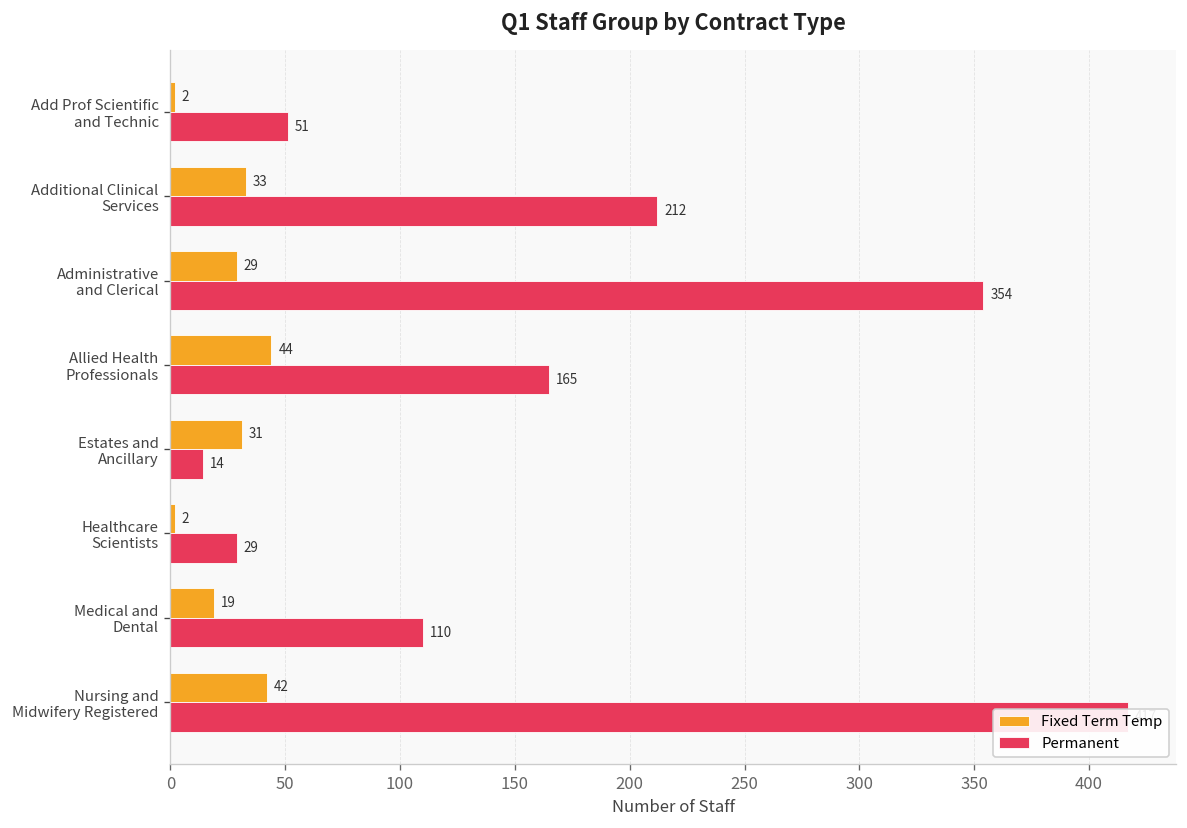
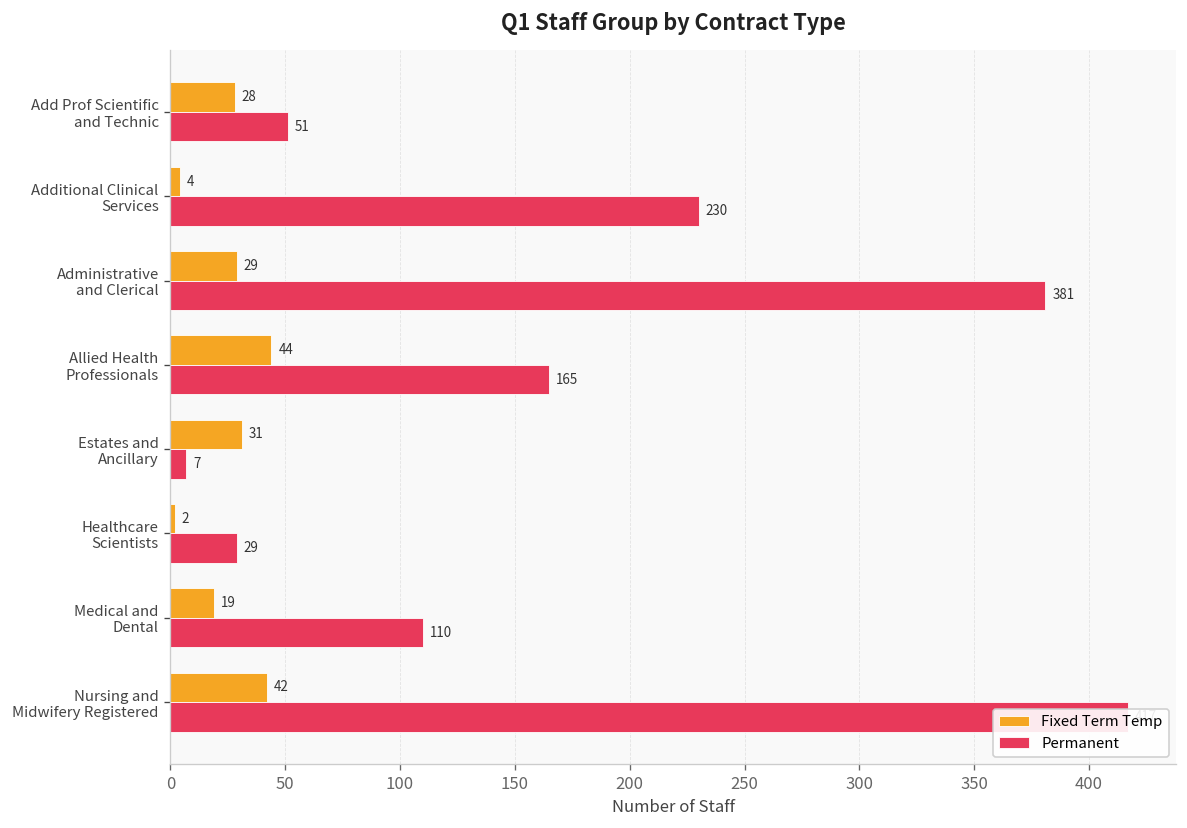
  {
    "Fixed Term Temp": {
-     "Add Prof Scientific and Technic": 2,
-     "Additional Clinical Services": 33,
+     "Add Prof Scientific and Technic": 28,
+     "Additional Clinical Services": 4,
      "Administrative and Clerical": 29,
      "Allied Health Professionals": 44,
      "Estates and Ancillary": 31,
      "Healthcare Scientists": 2,
      "Medical and Dental": 19,
      "Nursing and Midwifery Registered": 42
    },
    "Permanent": {
      "Add Prof Scientific and Technic": 51,
-     "Additional Clinical Services": 212,
-     "Administrative and Clerical": 354,
+     "Additional Clinical Services": 230,
+     "Administrative and Clerical": 381,
      "Allied Health Professionals": 165,
-     "Estates and Ancillary": 14,
+     "Estates and Ancillary": 7,
      "Healthcare Scientists": 29,
      "Medical and Dental": 110
    }
  }
